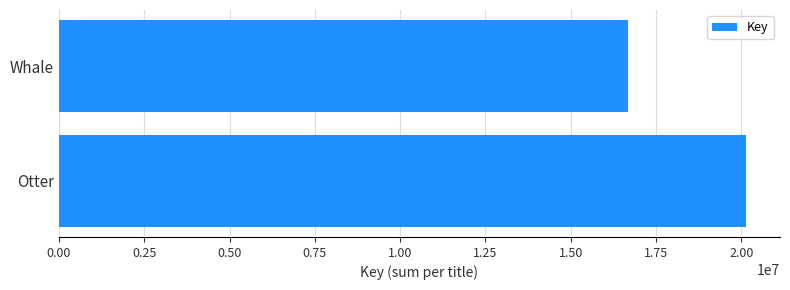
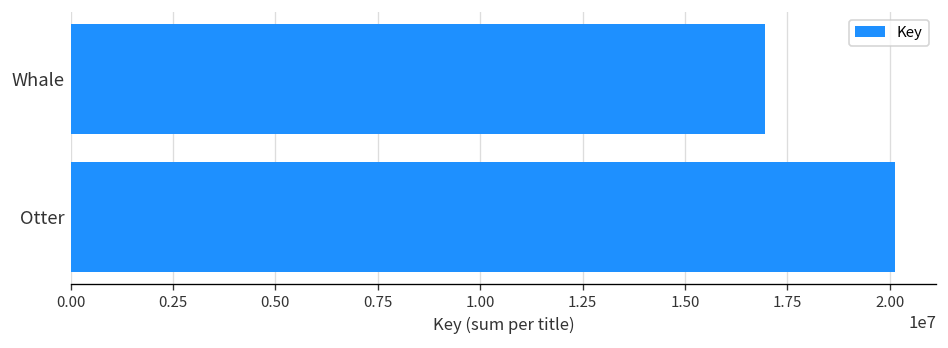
  {
-   "Whale": 16700000,
+   "Whale": 17000000,
    "Otter": 20100000
  }
